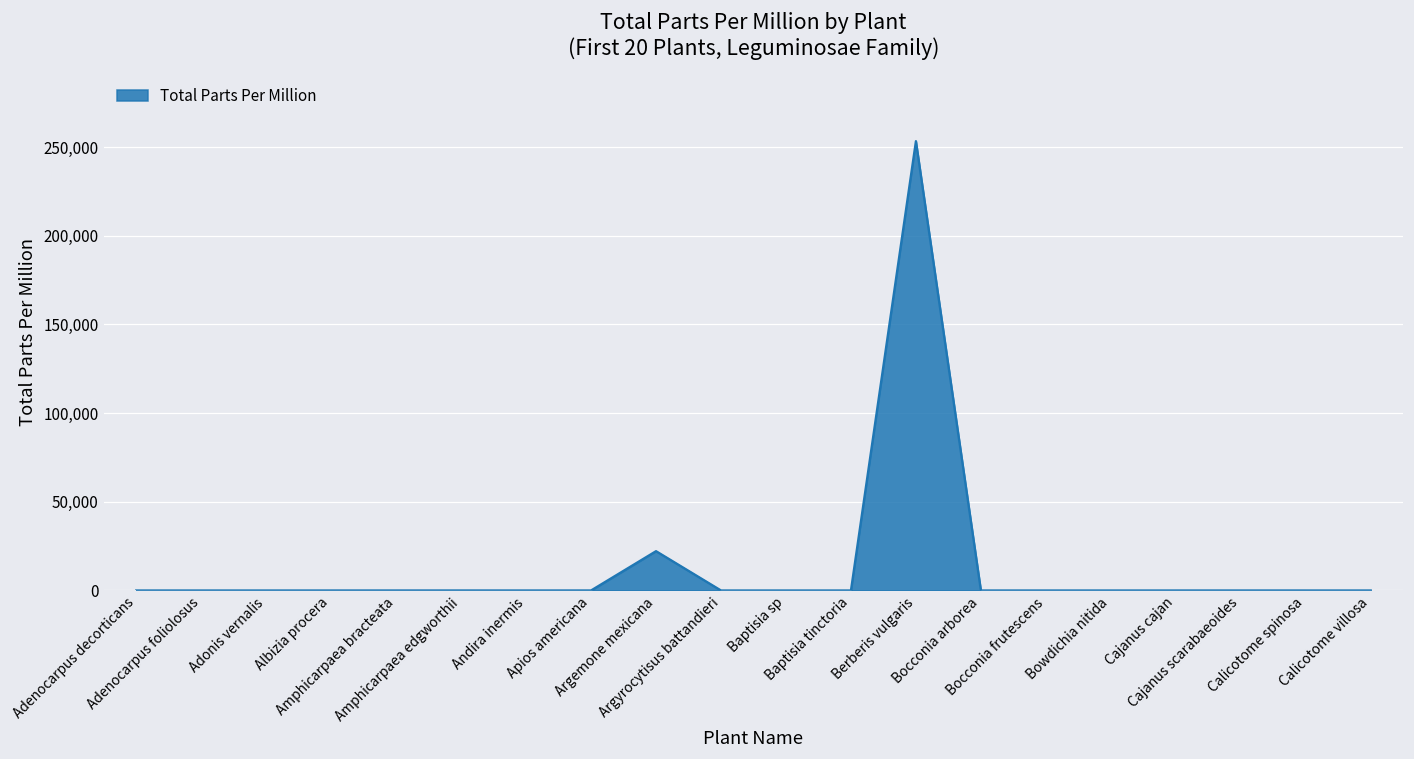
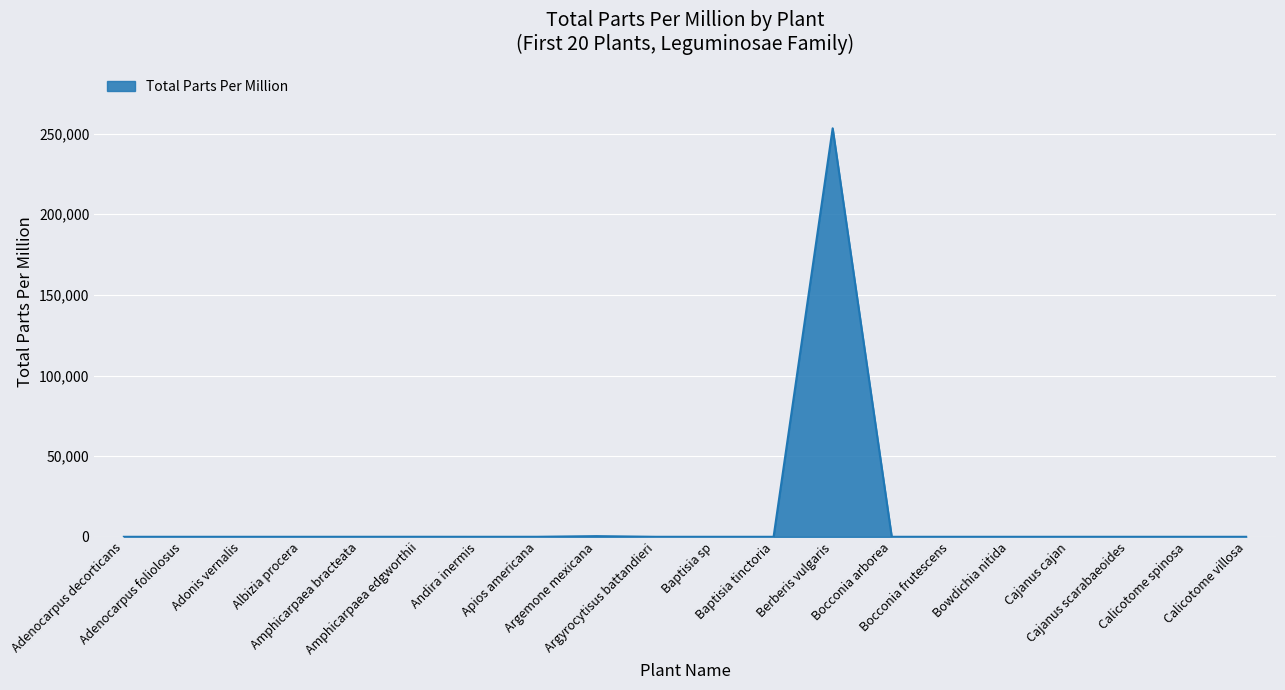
  {
    "Adenocarpus decorticans": "0",
    "Adenocarpus foliolosus": "0",
    "Adonis vernalis": "0",
    "Albizia procera": "0",
    "Amphicarpaea bracteata": "0",
    "Amphicarpaea edgworthii": "0",
    "Andira inermis": "0",
    "Apios americana": "0",
-   "Argemone mexicana": "22,000",
+   "Argemone mexicana": "0",
    "Argyrocytisus battandieri": "0",
    "Baptisia sp": "0",
    "Baptisia tinctoria": "0",
    "Berberis vulgaris": "253,000",
    "Bocconia arborea": "0",
    "Bocconia frutescens": "0",
    "Bowdichia nitida": "0",
    "Cajanus cajan": "0",
    "Cajanus scarabaeoides": "0",
    "Calicotome spinosa": "0",
    "Calicotome villosa": "0"
  }
